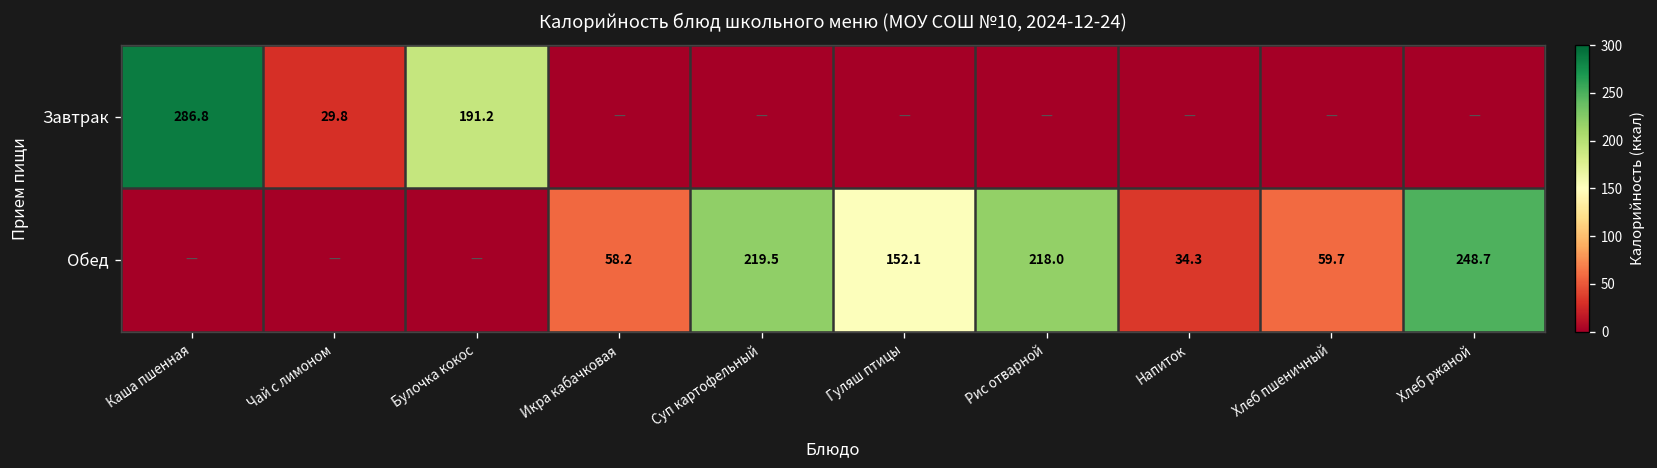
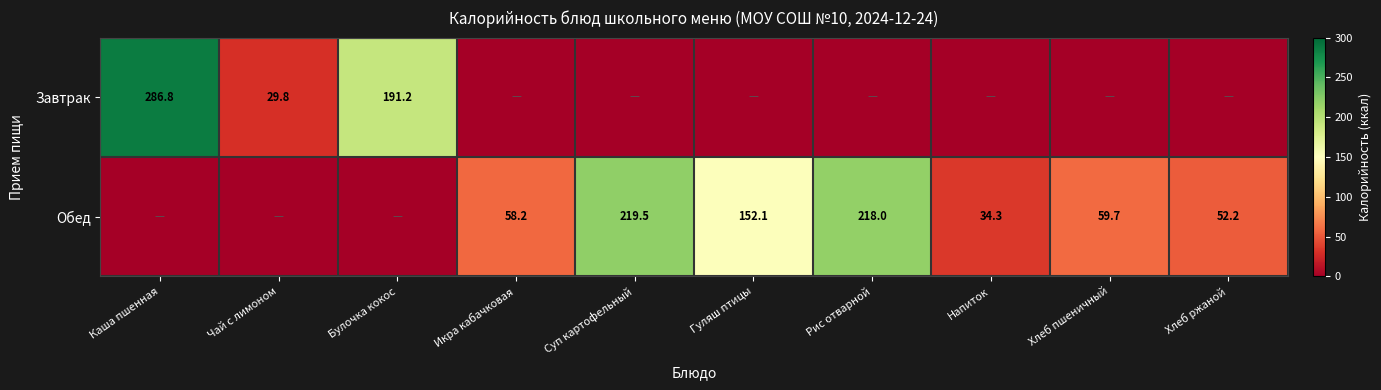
  {
    "Завтрак": {
      "Каша пшенная": 286.8,
      "Чай с лимоном": 29.8,
      "Булочка кокос": 191.2
    },
    "Обед": {
      "Икра кабачковая": 58.2,
      "Суп картофельный": 219.5,
      "Гуляш птицы": 152.1,
      "Рис отварной": 218.0,
      "Напиток": 34.3,
      "Хлеб пшеничный": 59.7,
-     "Хлеб ржаной": 248.7
+     "Хлеб ржаной": 52.2
    }
  }
